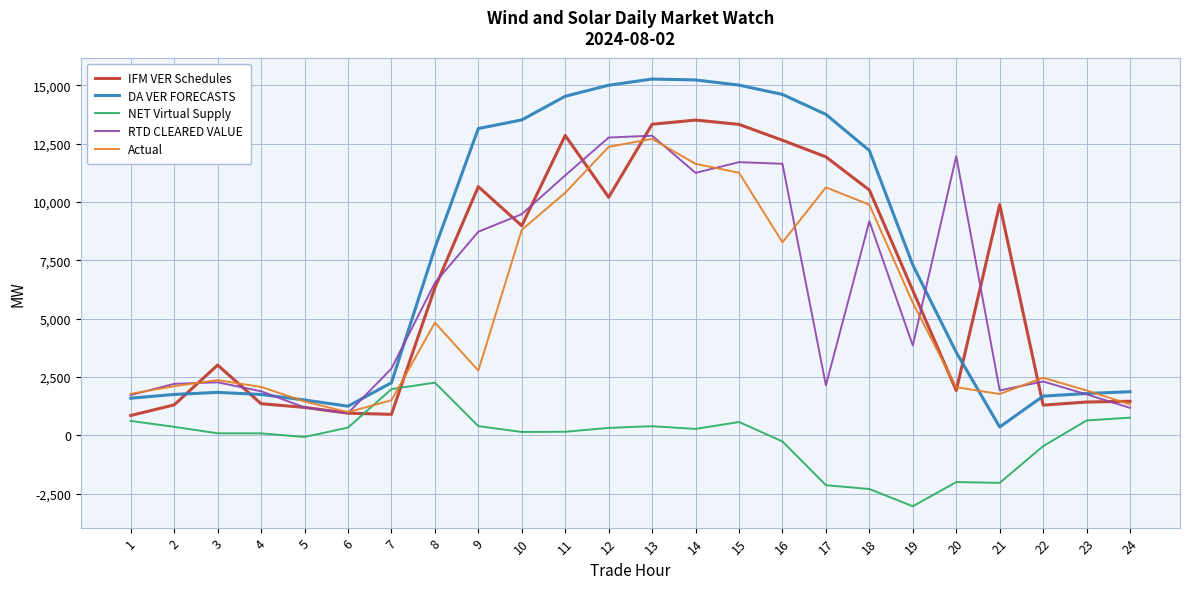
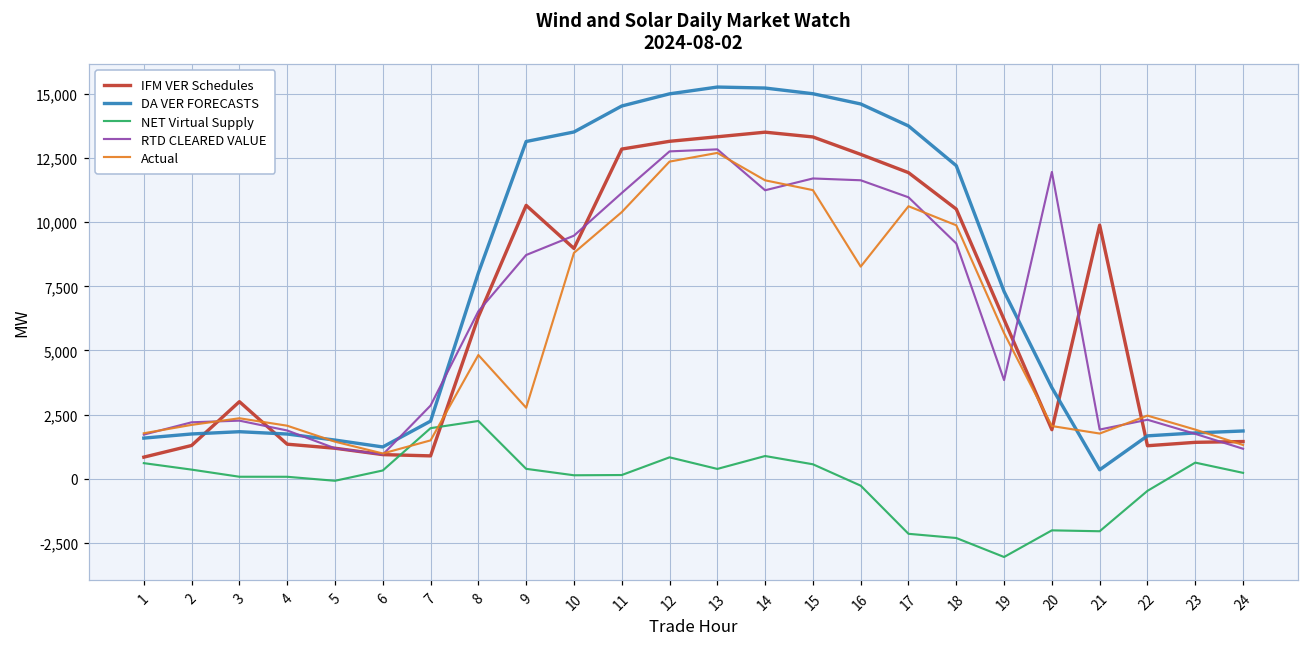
  {
    "IFM VER Schedules": {
      "1": "800",
      "2": "1,300",
      "3": "3,000",
      "4": "1,300",
      "7": "900",
      "8": "6,300",
      "9": "10,700",
      "10": "9,000",
      "11": "12,800",
-     "12": "10,200",
+     "12": "13,200",
      "13": "13,300",
      "14": "13,500",
      "15": "13,300",
      "16": "12,600",
      "17": "11,900",
      "18": "10,500",
      "19": "6,200",
      "20": "1,900",
      "21": "9,900",
      "22": "1,300",
      "23": "1,400",
      "24": "1,500"
    },
    "DA VER FORECASTS": {
      "1": "1,600",
      "2": "1,700",
      "3": "1,800",
      "4": "1,700",
      "6": "1,200",
      "7": "2,200",
      "8": "8,000",
      "9": "13,100",
      "10": "13,500",
      "11": "14,500",
      "12": "15,000",
      "13": "15,300",
      "14": "15,200",
      "15": "15,000",
      "16": "14,600",
      "17": "13,700",
      "18": "12,200",
      "19": "7,300",
      "20": "3,600",
      "21": "400",
      "22": "1,700",
      "24": "1,900"
    },
    "NET Virtual Supply": {
      "1": "600",
      "2": "400",
      "3": "100",
      "4": "100",
      "5": "-100",
      "6": "300",
      "7": "2,000",
      "8": "2,300",
      "9": "400",
      "10": "100",
      "11": "100",
-     "12": "300",
+     "12": "800",
      "13": "400",
-     "14": "300",
+     "14": "900",
      "15": "600",
      "16": "-300",
      "17": "-2,100",
      "18": "-2,300",
      "19": "-3,000",
      "20": "-2,000",
      "21": "-2,000",
      "22": "-500",
      "23": "600",
-     "24": "800"
+     "24": "200"
    },
    "RTD CLEARED VALUE": {
      "4": "1,900",
      "7": "2,900",
      "8": "6,500",
      "9": "8,700",
      "10": "9,500",
      "11": "11,100",
      "12": "12,800",
      "13": "12,800",
      "14": "11,200",
      "15": "11,700",
      "16": "11,600",
-     "17": "2,100",
+     "17": "11,000",
      "18": "9,200",
      "19": "3,800",
      "20": "12,000",
      "21": "1,900",
      "22": "2,300",
      "24": "1,200"
    },
    "Actual": {
      "4": "2,100",
      "7": "1,500",
      "8": "4,800",
      "9": "2,800",
      "10": "8,800",
      "11": "10,400",
      "12": "12,400",
      "13": "12,700",
      "14": "11,600",
      "15": "11,200",
      "16": "8,300",
      "17": "10,600",
      "18": "9,900",
      "19": "5,700",
      "20": "2,100",
      "21": "1,800",
      "22": "2,500",
      "23": "1,900",
      "24": "1,300"
    }
  }
